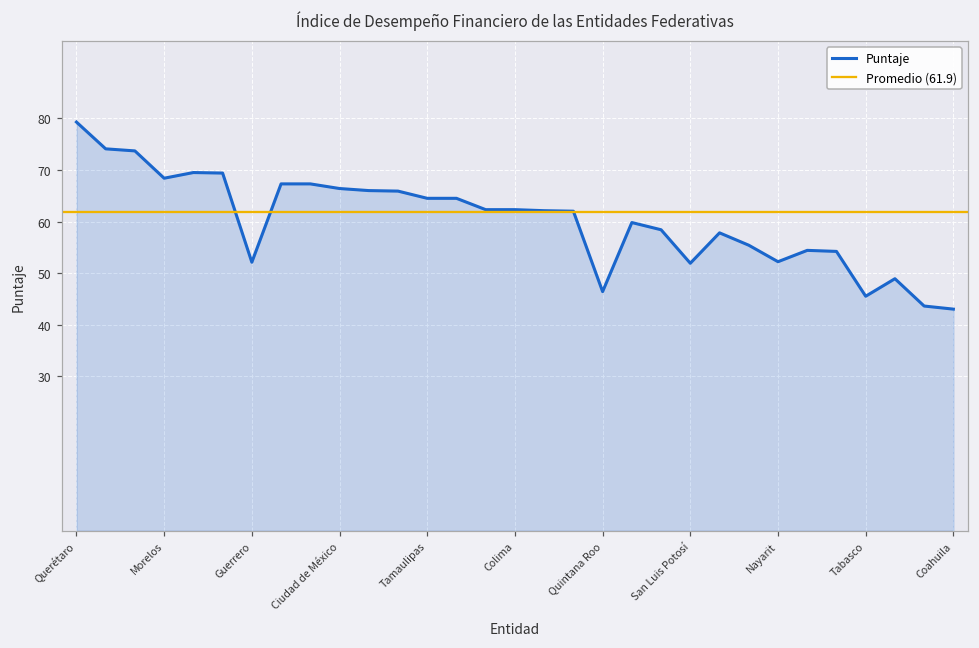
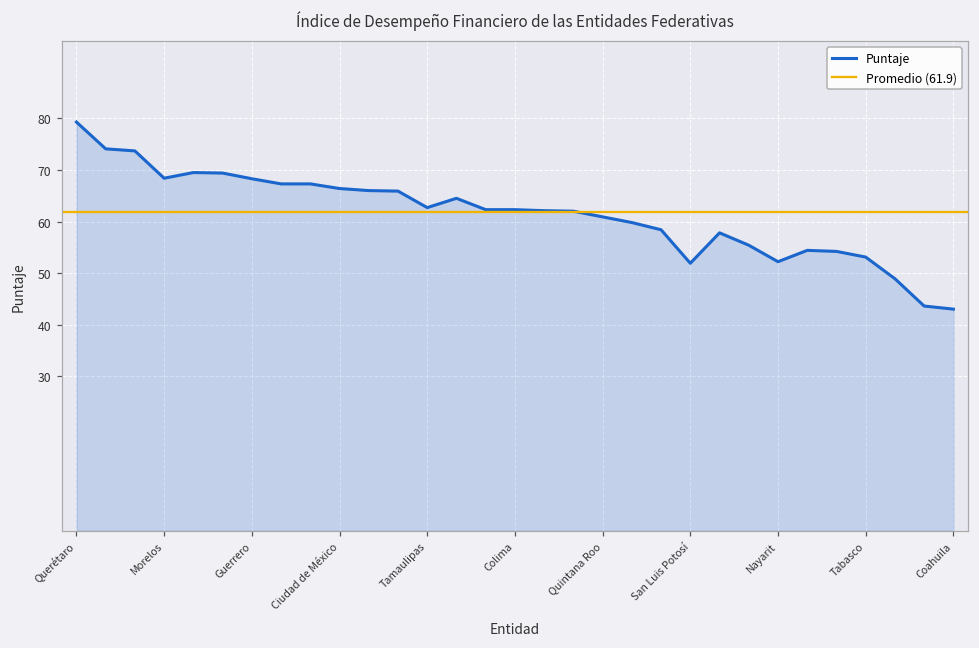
  {
    "Querétaro": 79,
    "Morelos": 68,
-   "Guerrero": 52,
+   "Guerrero": 68,
    "Ciudad de México": 66,
-   "Tamaulipas": 65,
+   "Tamaulipas": 63,
    "Colima": 62,
-   "Quintana Roo": 46,
+   "Quintana Roo": 61,
    "San Luis Potosí": 52,
    "Nayarit": 52,
-   "Tabasco": 46,
+   "Tabasco": 53,
    "Coahuila": 43
  }
